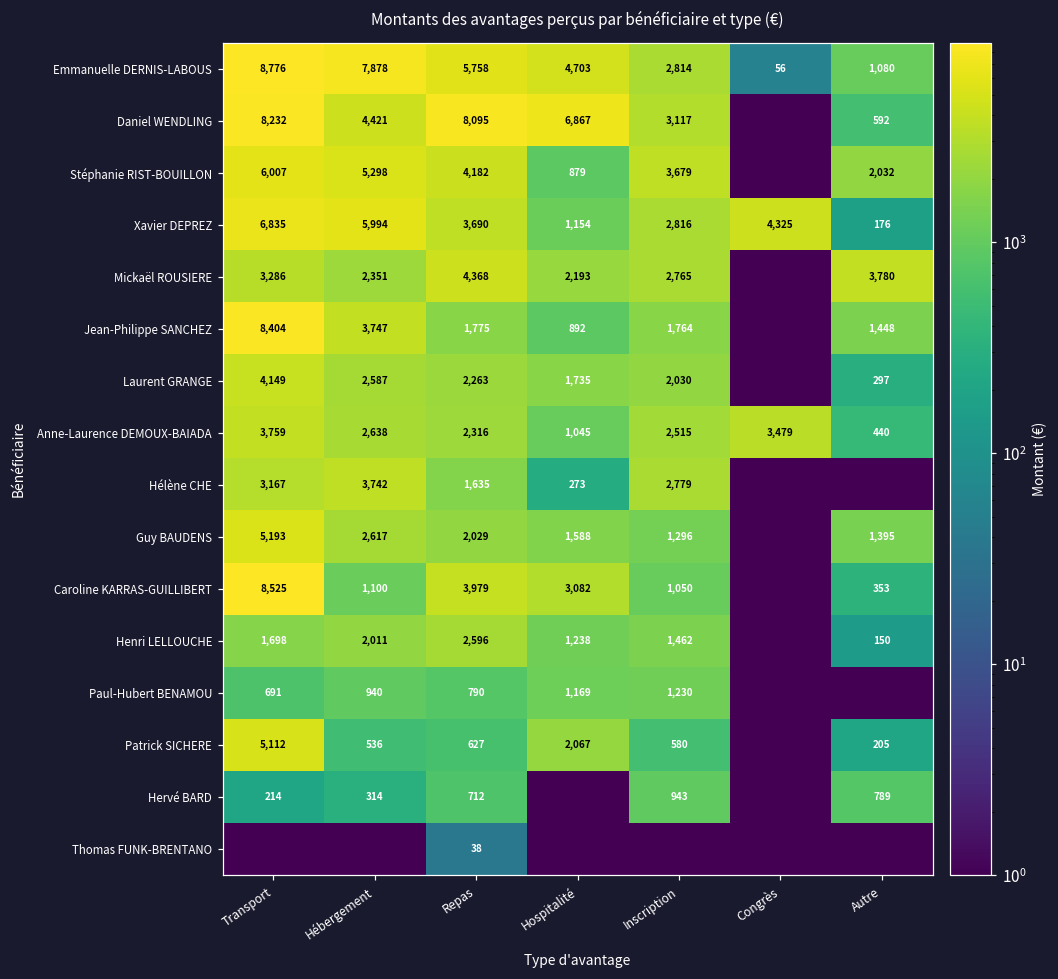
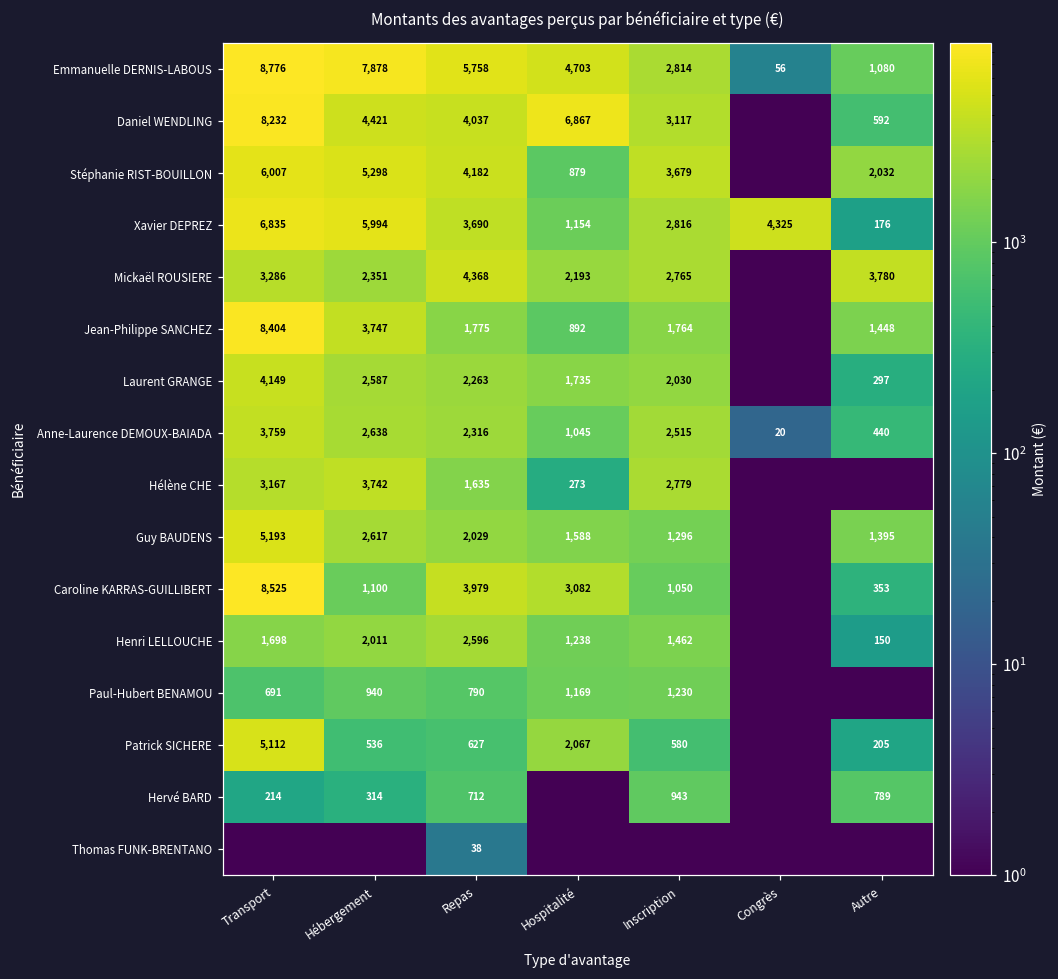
  {
    "Emmanuelle DERNIS-LABOUS": {
      "Transport": "8,776",
      "Hébergement": "7,878",
      "Repas": "5,758",
      "Hospitalité": "4,703",
      "Inscription": "2,814",
      "Congrès": "56",
      "Autre": "1,080"
    },
    "Daniel WENDLING": {
      "Transport": "8,232",
      "Hébergement": "4,421",
-     "Repas": "8,095",
+     "Repas": "4,037",
      "Hospitalité": "6,867",
      "Inscription": "3,117",
      "Autre": "592"
    },
    "Stéphanie RIST-BOUILLON": {
      "Transport": "6,007",
      "Hébergement": "5,298",
      "Repas": "4,182",
      "Hospitalité": "879",
      "Inscription": "3,679",
      "Autre": "2,032"
    },
    "Xavier DEPREZ": {
      "Transport": "6,835",
      "Hébergement": "5,994",
      "Repas": "3,690",
      "Hospitalité": "1,154",
      "Inscription": "2,816",
      "Congrès": "4,325",
      "Autre": "176"
    },
    "Mickaël ROUSIERE": {
      "Transport": "3,286",
      "Hébergement": "2,351",
      "Repas": "4,368",
      "Hospitalité": "2,193",
      "Inscription": "2,765",
      "Autre": "3,780"
    },
    "Jean-Philippe SANCHEZ": {
      "Transport": "8,404",
      "Hébergement": "3,747",
      "Repas": "1,775",
      "Hospitalité": "892",
      "Inscription": "1,764",
      "Autre": "1,448"
    },
    "Laurent GRANGE": {
      "Transport": "4,149",
      "Hébergement": "2,587",
      "Repas": "2,263",
      "Hospitalité": "1,735",
      "Inscription": "2,030",
      "Autre": "297"
    },
    "Anne-Laurence DEMOUX-BAIADA": {
      "Transport": "3,759",
      "Hébergement": "2,638",
      "Repas": "2,316",
      "Hospitalité": "1,045",
      "Inscription": "2,515",
-     "Congrès": "3,479",
+     "Congrès": "20",
      "Autre": "440"
    },
    "Hélène CHE": {
      "Transport": "3,167",
      "Hébergement": "3,742",
      "Repas": "1,635",
      "Hospitalité": "273",
      "Inscription": "2,779"
    },
    "Guy BAUDENS": {
      "Transport": "5,193",
      "Hébergement": "2,617",
      "Repas": "2,029",
      "Hospitalité": "1,588",
      "Inscription": "1,296",
      "Autre": "1,395"
    },
    "Caroline KARRAS-GUILLIBERT": {
      "Transport": "8,525",
      "Hébergement": "1,100",
      "Repas": "3,979",
      "Hospitalité": "3,082",
      "Inscription": "1,050",
      "Autre": "353"
    },
    "Henri LELLOUCHE": {
      "Transport": "1,698",
      "Hébergement": "2,011",
      "Repas": "2,596",
      "Hospitalité": "1,238",
      "Inscription": "1,462",
      "Autre": "150"
    },
    "Paul-Hubert BENAMOU": {
      "Transport": "691",
      "Hébergement": "940",
      "Repas": "790",
      "Hospitalité": "1,169",
      "Inscription": "1,230"
    },
    "Patrick SICHERE": {
      "Transport": "5,112",
      "Hébergement": "536",
      "Repas": "627",
      "Hospitalité": "2,067",
      "Inscription": "580",
      "Autre": "205"
    },
    "Hervé BARD": {
      "Transport": "214",
      "Hébergement": "314",
      "Repas": "712",
      "Inscription": "943",
      "Autre": "789"
    },
    "Thomas FUNK-BRENTANO": {
      "Repas": "38"
    }
  }
